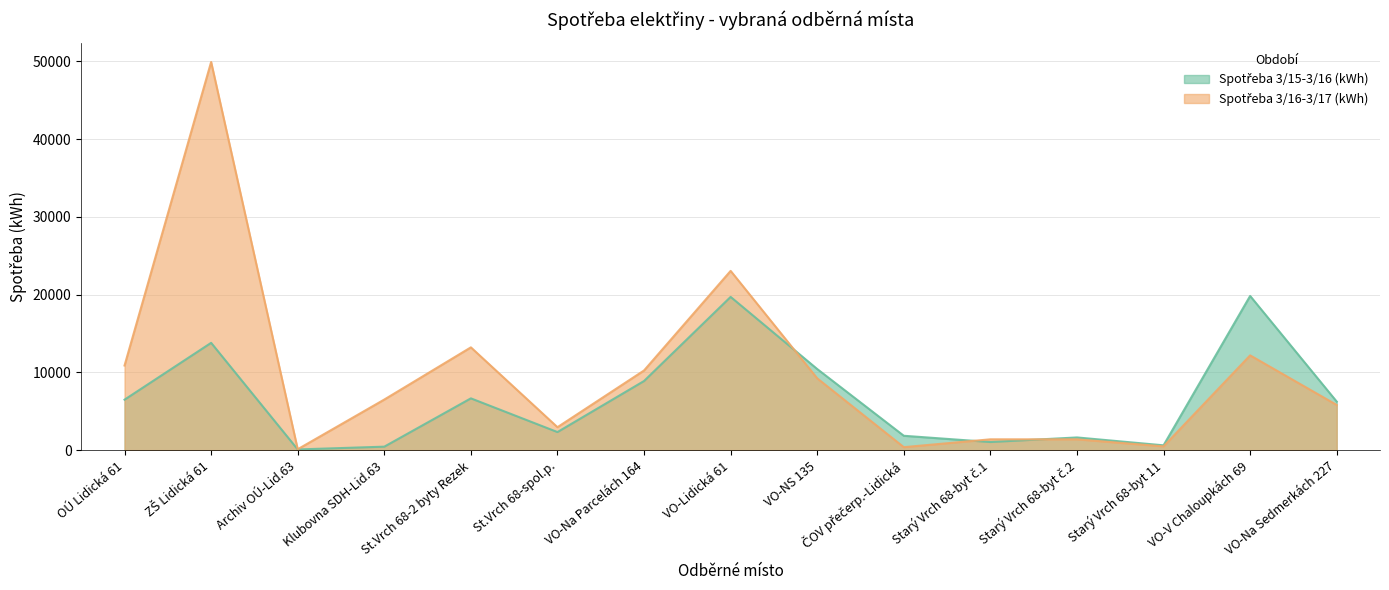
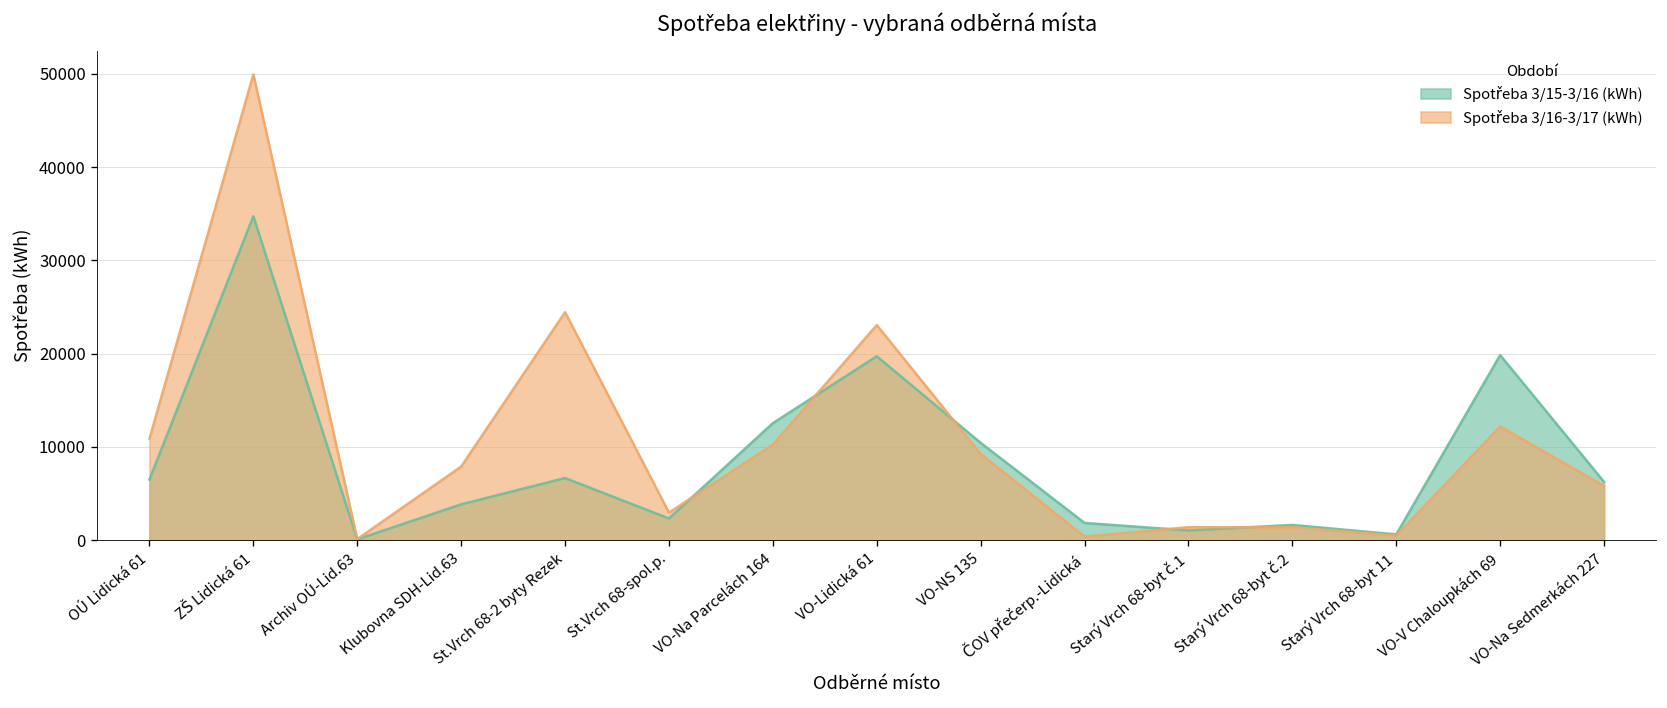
  {
    "Spotřeba 3/15-3/16 (kWh)": {
      "OÚ Lidická 61": 6000,
-     "ZŠ Lidická 61": 14000,
-     "Klubovna SDH-Lid.63": 0,
+     "ZŠ Lidická 61": 35000,
+     "Klubovna SDH-Lid.63": 4000,
      "St.Vrch 68-2 byty Rezek": 7000,
      "St.Vrch 68-spol.p.": 2000,
-     "VO-Na Parcelách 164": 9000,
+     "VO-Na Parcelách 164": 13000,
      "VO-Lidická 61": 20000,
      "VO-NS 135": 10000,
      "ČOV přečerp.-Lidická": 2000,
      "Starý Vrch 68-byt č.1": 1000,
      "VO-V Chaloupkách 69": 20000,
      "VO-Na Sedmerkách 227": 6000
    },
    "Spotřeba 3/16-3/17 (kWh)": {
      "OÚ Lidická 61": 11000,
      "ZŠ Lidická 61": 50000,
-     "Klubovna SDH-Lid.63": 7000,
-     "St.Vrch 68-2 byty Rezek": 13000,
+     "Klubovna SDH-Lid.63": 8000,
+     "St.Vrch 68-2 byty Rezek": 24000,
      "St.Vrch 68-spol.p.": 3000,
      "VO-Na Parcelách 164": 10000,
      "VO-Lidická 61": 23000,
      "VO-NS 135": 9000,
      "ČOV přečerp.-Lidická": 0,
      "Starý Vrch 68-byt č.1": 1000,
      "VO-V Chaloupkách 69": 12000,
      "VO-Na Sedmerkách 227": 6000
    }
  }
